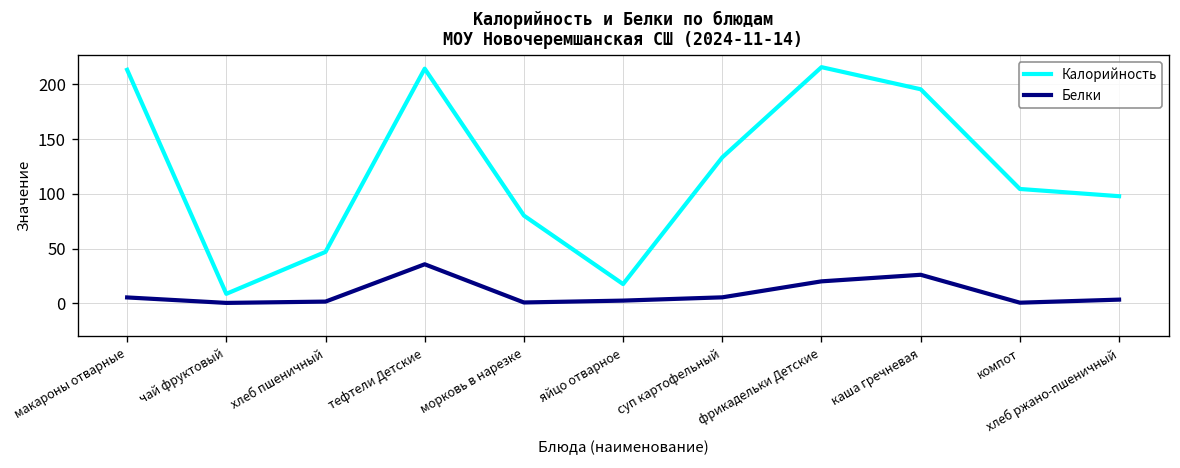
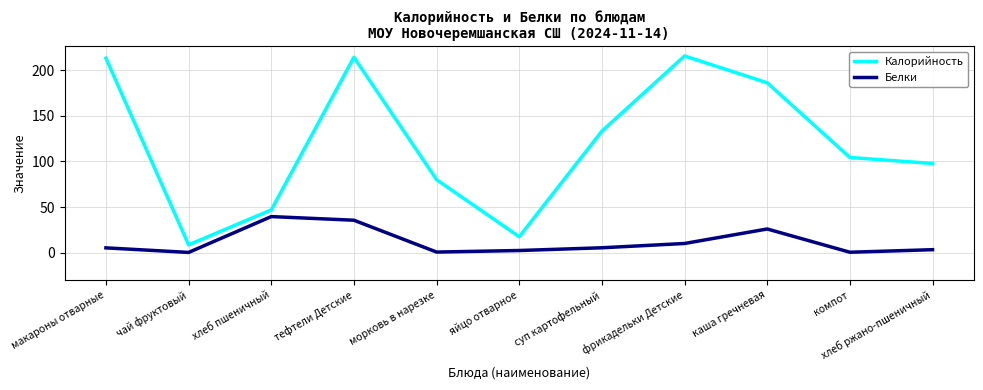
  {
    "Калорийность": {
      "макароны отварные": 210,
      "чай фруктовый": 10,
      "хлеб пшеничный": 50,
      "тефтели Детские": 210,
      "морковь в нарезке": 80,
      "яйцо отварное": 20,
      "суп картофельный": 130,
      "фрикадельки Детские": 220,
-     "каша гречневая": 200,
+     "каша гречневая": 190,
      "компот": 100,
      "хлеб ржано-пшеничный": 100
    },
    "Белки": {
      "макароны отварные": 10,
      "чай фруктовый": 0,
-     "хлеб пшеничный": 0,
+     "хлеб пшеничный": 40,
      "тефтели Детские": 40,
      "морковь в нарезке": 0,
      "яйцо отварное": 0,
      "суп картофельный": 10,
-     "фрикадельки Детские": 20,
+     "фрикадельки Детские": 10,
      "каша гречневая": 30,
      "компот": 0,
      "хлеб ржано-пшеничный": 0
    }
  }
